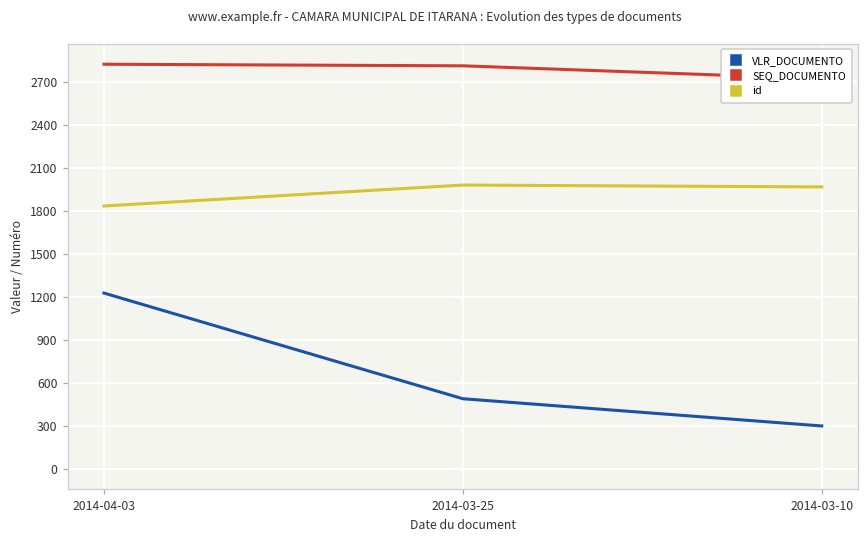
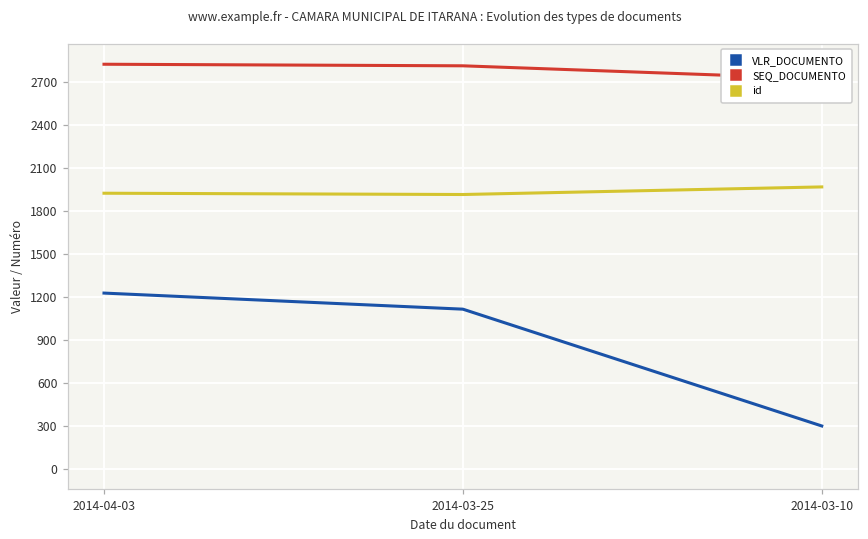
  {
    "VLR_DOCUMENTO": {
      "2014-04-03": 1230,
-     "2014-03-25": 490,
+     "2014-03-25": 1120,
      "2014-03-10": 300
    },
    "SEQ_DOCUMENTO": {
      "2014-04-03": 2820,
      "2014-03-25": 2810
    },
    "id": {
-     "2014-04-03": 1840,
-     "2014-03-25": 1980,
+     "2014-04-03": 1920,
+     "2014-03-25": 1920,
      "2014-03-10": 1970
    }
  }
